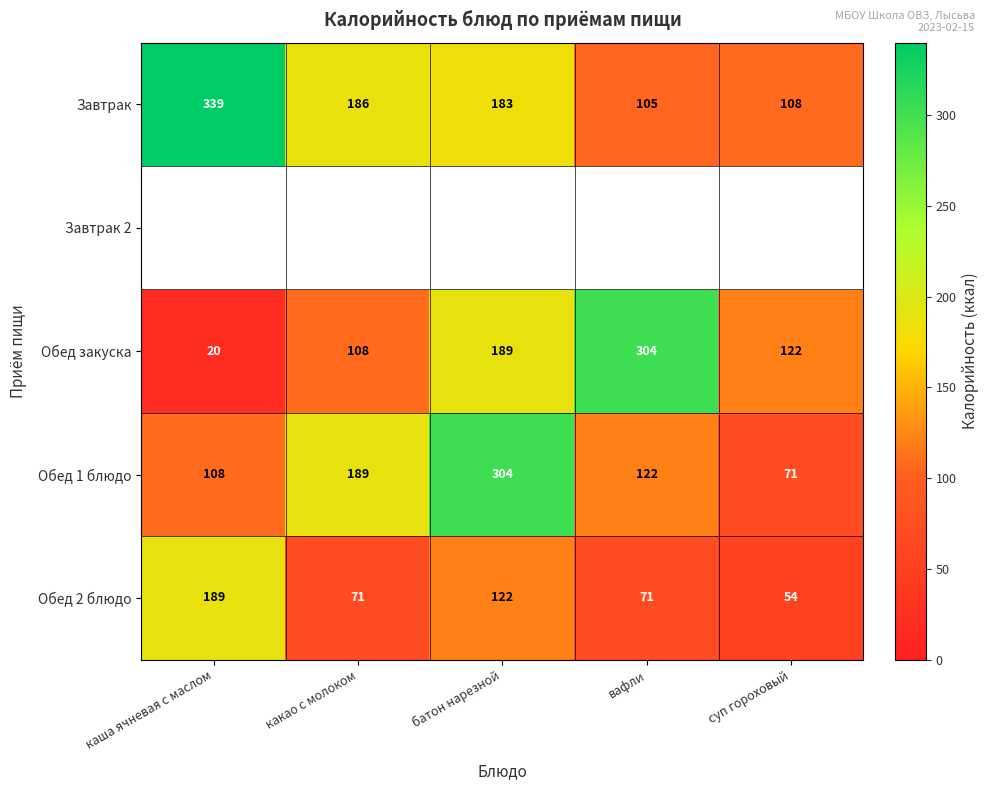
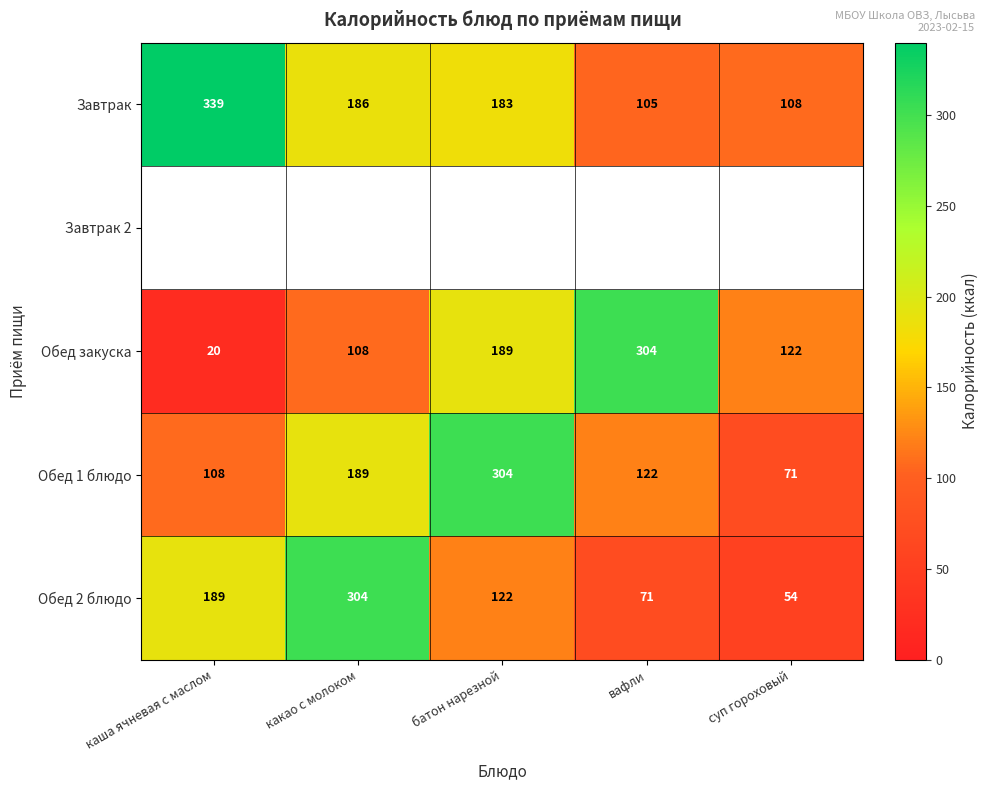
  {
    "Завтрак": {
      "каша ячневая с маслом": 339,
      "какао с молоком": 186,
      "батон нарезной": 183,
      "вафли": 105,
      "суп гороховый": 108
    },
    "Обед закуска": {
      "каша ячневая с маслом": 20,
      "какао с молоком": 108,
      "батон нарезной": 189,
      "вафли": 304,
      "суп гороховый": 122
    },
    "Обед 1 блюдо": {
      "каша ячневая с маслом": 108,
      "какао с молоком": 189,
      "батон нарезной": 304,
      "вафли": 122,
      "суп гороховый": 71
    },
    "Обед 2 блюдо": {
      "каша ячневая с маслом": 189,
-     "какао с молоком": 71,
+     "какао с молоком": 304,
      "батон нарезной": 122,
      "вафли": 71,
      "суп гороховый": 54
    }
  }
